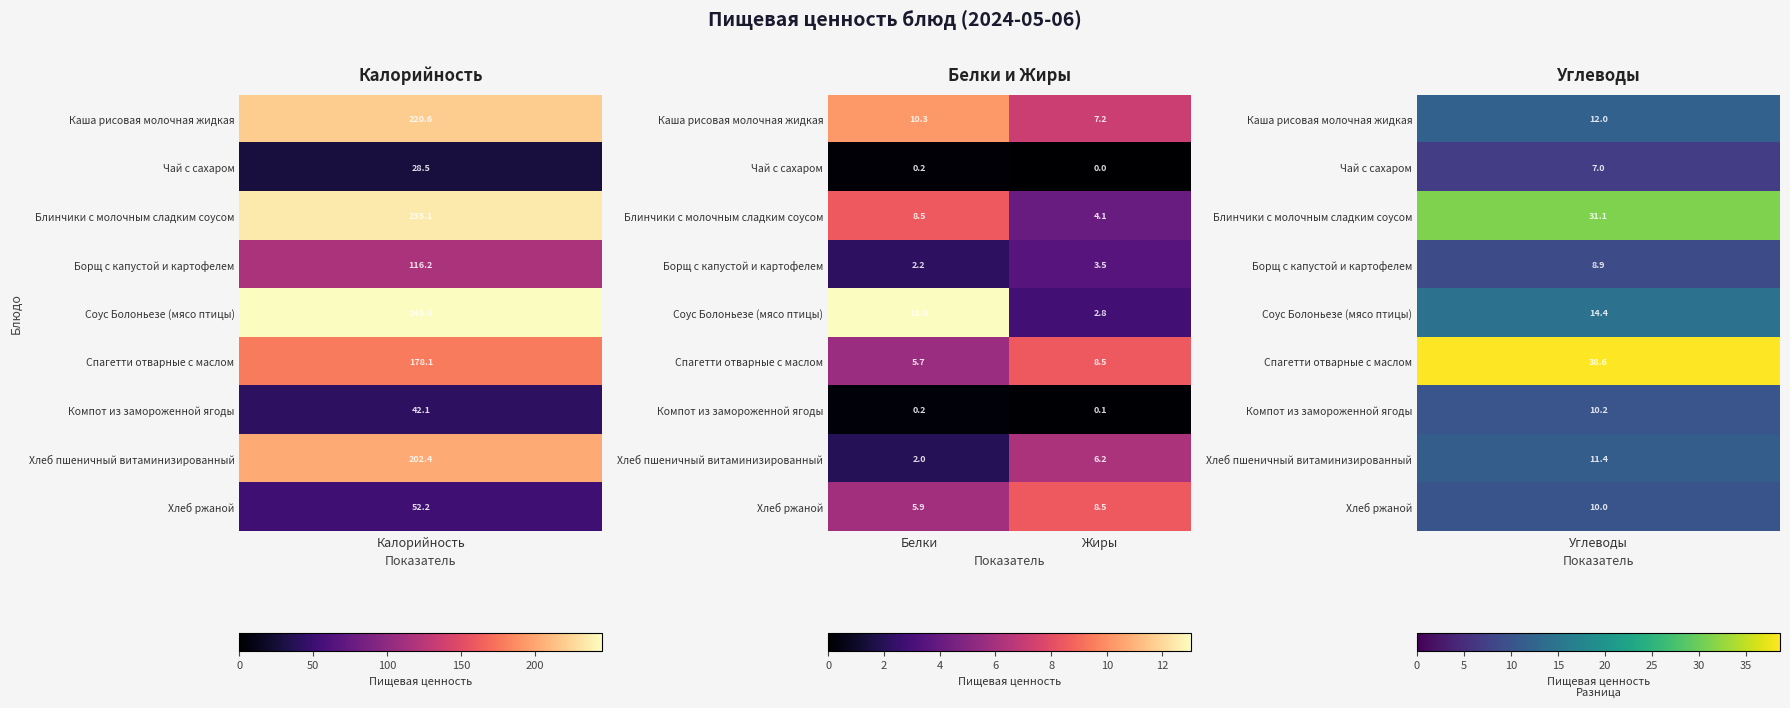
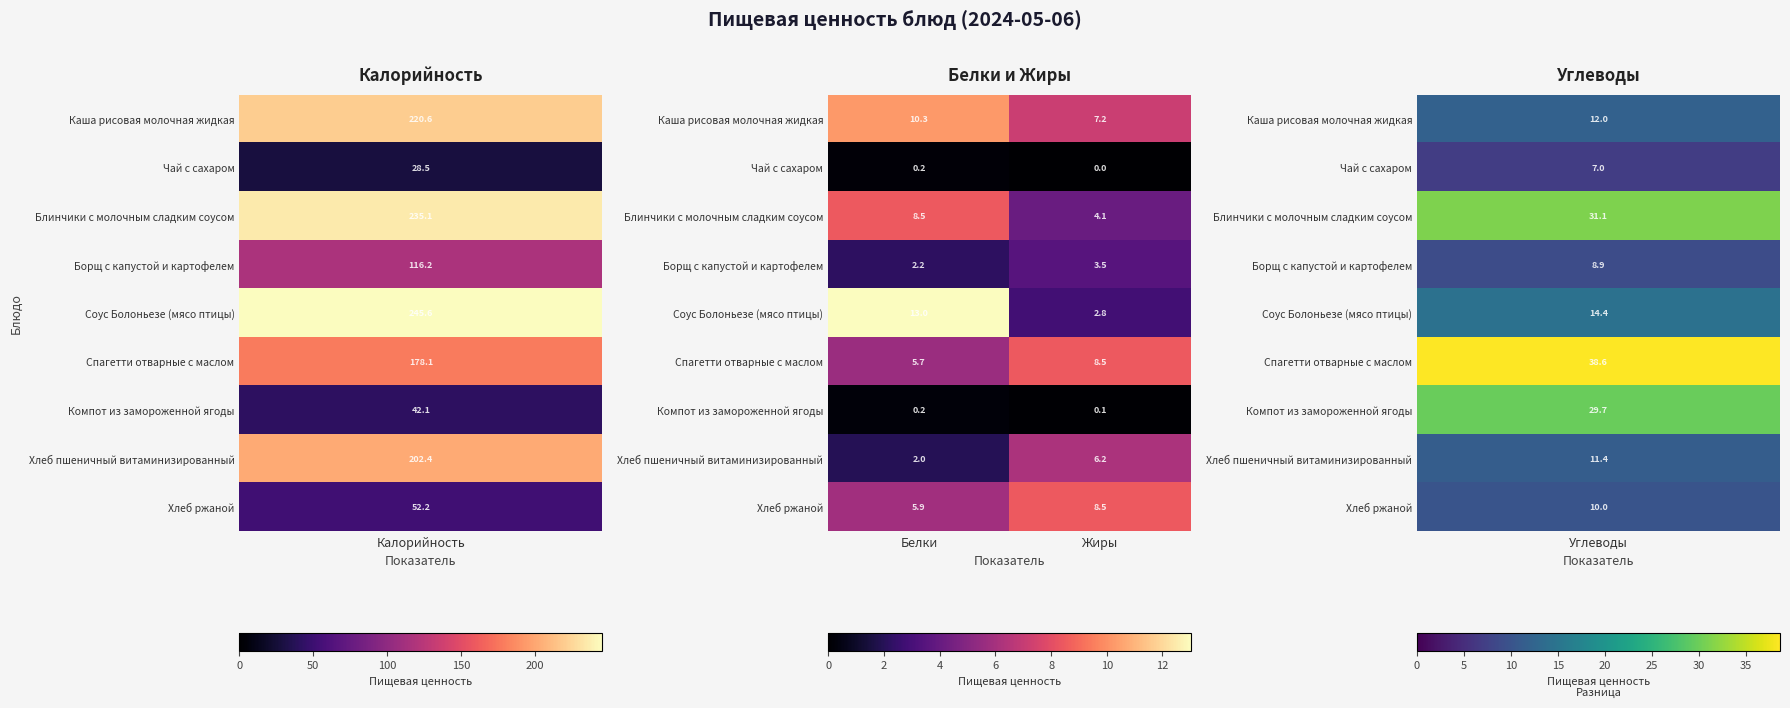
  {
    "Калорийность": {
      "Каша рисовая молочная жидкая": {
        "Калорийность": 220.6
      },
      "Чай с сахаром": {
        "Калорийность": 28.5
      },
      "Блинчики с молочным сладким соусом": {
        "Калорийность": 235.1
      },
      "Борщ с капустой и картофелем": {
        "Калорийность": 116.2
      },
      "Соус Болоньезе (мясо птицы)": {
        "Калорийность": 245.6
      },
      "Спагетти отварные с маслом": {
        "Калорийность": 178.1
      },
      "Компот из замороженной ягоды": {
        "Калорийность": 42.1
      },
      "Хлеб пшеничный витаминизированный": {
        "Калорийность": 202.4
      },
      "Хлеб ржаной": {
        "Калорийность": 52.2
      }
    },
    "Белки и Жиры": {
      "Каша рисовая молочная жидкая": {
        "Белки": 10.3,
        "Жиры": 7.2
      },
      "Чай с сахаром": {
        "Белки": 0.2,
        "Жиры": 0.0
      },
      "Блинчики с молочным сладким соусом": {
        "Белки": 8.5,
        "Жиры": 4.1
      },
      "Борщ с капустой и картофелем": {
        "Белки": 2.2,
        "Жиры": 3.5
      },
      "Соус Болоньезе (мясо птицы)": {
        "Белки": 13.0,
        "Жиры": 2.8
      },
      "Спагетти отварные с маслом": {
        "Белки": 5.7,
        "Жиры": 8.5
      },
      "Компот из замороженной ягоды": {
        "Белки": 0.2,
        "Жиры": 0.1
      },
      "Хлеб пшеничный витаминизированный": {
        "Белки": 2.0,
        "Жиры": 6.2
      },
      "Хлеб ржаной": {
        "Белки": 5.9,
        "Жиры": 8.5
      }
    },
    "Углеводы": {
      "Каша рисовая молочная жидкая": {
        "Углеводы": 12.0
      },
      "Чай с сахаром": {
        "Углеводы": 7.0
      },
      "Блинчики с молочным сладким соусом": {
        "Углеводы": 31.1
      },
      "Борщ с капустой и картофелем": {
        "Углеводы": 8.9
      },
      "Соус Болоньезе (мясо птицы)": {
        "Углеводы": 14.4
      },
      "Спагетти отварные с маслом": {
        "Углеводы": 38.6
      },
      "Компот из замороженной ягоды": {
-       "Углеводы": 10.2
+       "Углеводы": 29.7
      },
      "Хлеб пшеничный витаминизированный": {
        "Углеводы": 11.4
      },
      "Хлеб ржаной": {
        "Углеводы": 10.0
      }
    }
  }
